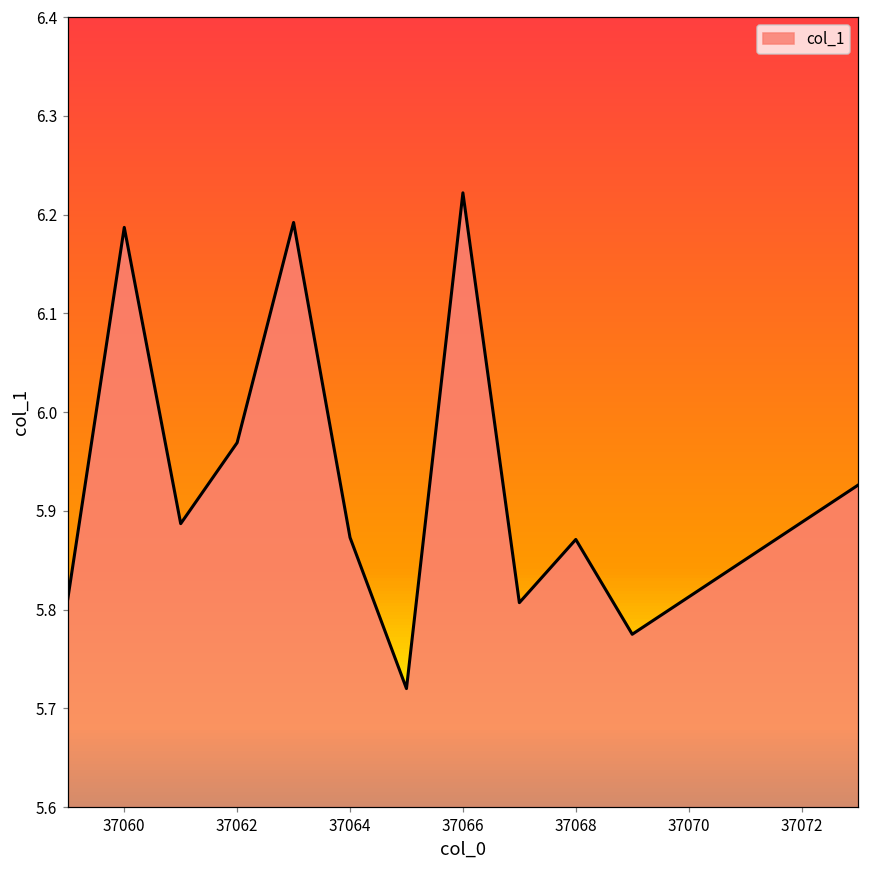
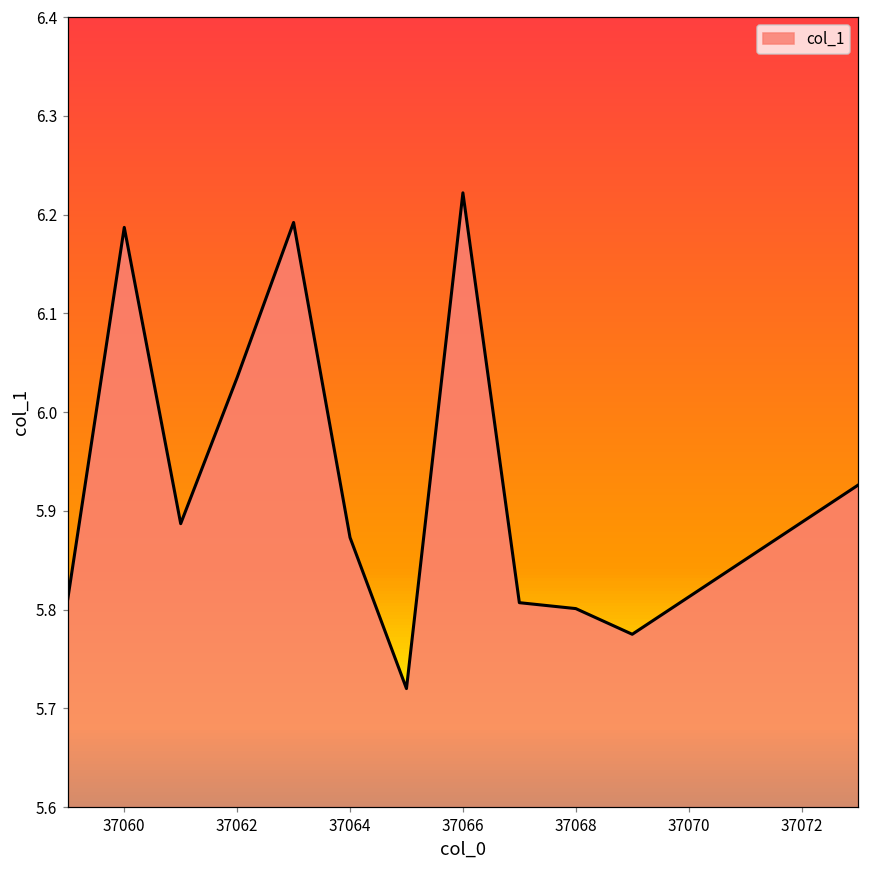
  {
    "37060": 6.19,
-   "37062": 5.97,
+   "37062": 6.04,
    "37064": 5.87,
    "37066": 6.22,
-   "37068": 5.87
+   "37068": 5.80
  }
